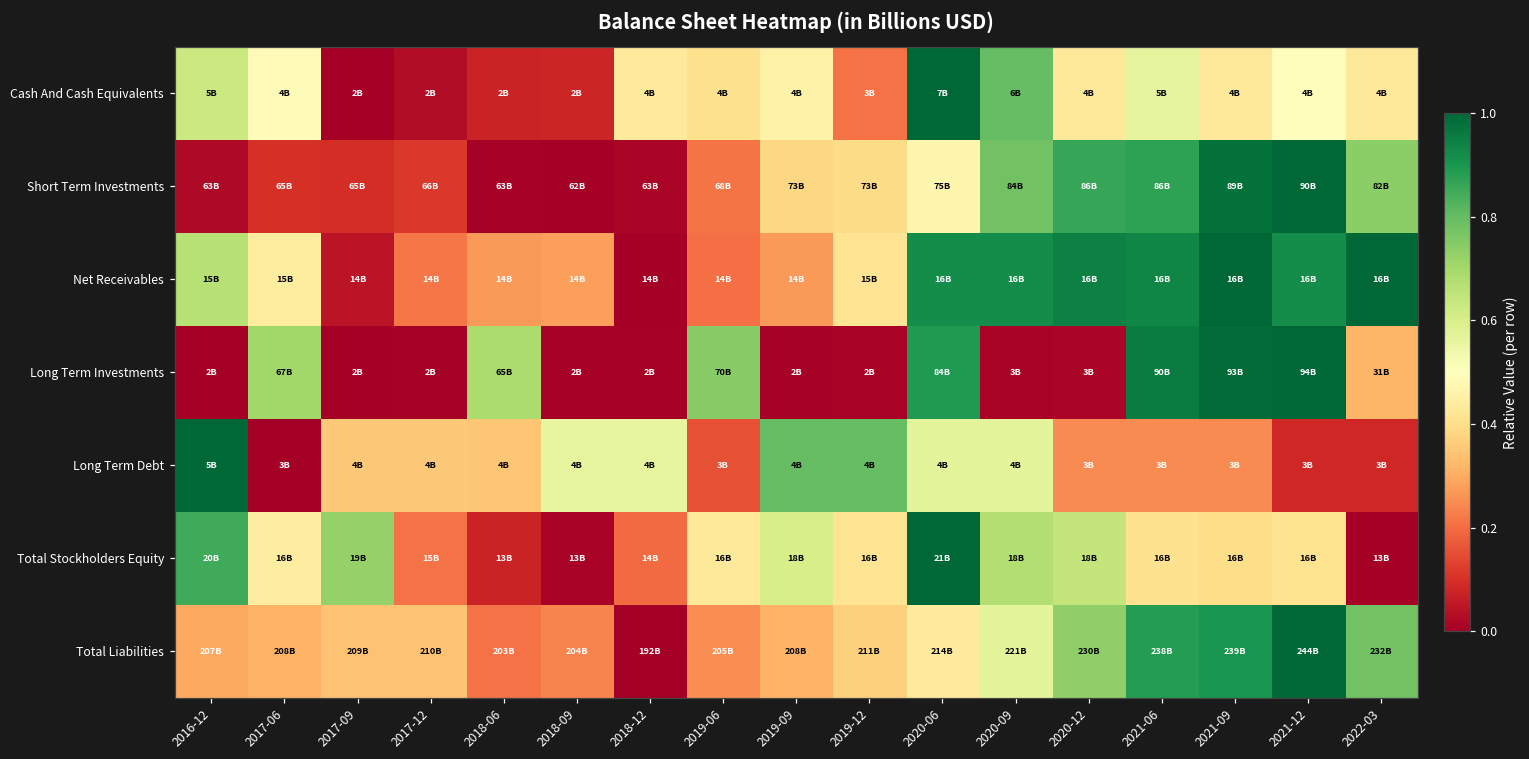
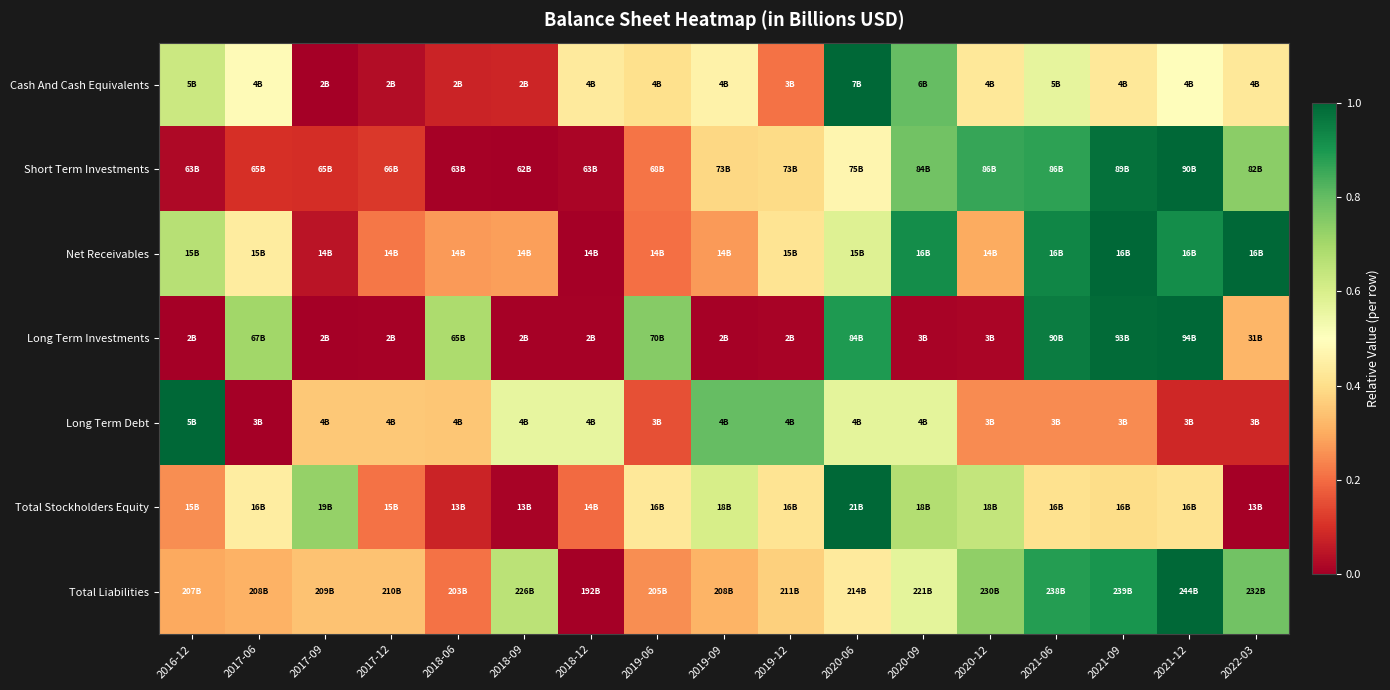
  {
    "Cash And Cash Equivalents": {
      "2016-12": "5B",
      "2017-06": "4B",
      "2017-09": "2B",
      "2017-12": "2B",
      "2018-06": "2B",
      "2018-09": "2B",
      "2018-12": "4B",
      "2019-06": "4B",
      "2019-09": "4B",
      "2019-12": "3B",
      "2020-06": "7B",
      "2020-09": "6B",
      "2020-12": "4B",
      "2021-06": "5B",
      "2021-09": "4B",
      "2021-12": "4B",
      "2022-03": "4B"
    },
    "Short Term Investments": {
      "2016-12": "63B",
      "2017-06": "65B",
      "2017-09": "65B",
      "2017-12": "66B",
      "2018-06": "63B",
      "2018-09": "62B",
      "2018-12": "63B",
      "2019-06": "68B",
      "2019-09": "73B",
      "2019-12": "73B",
      "2020-06": "75B",
      "2020-09": "84B",
      "2020-12": "86B",
      "2021-06": "86B",
      "2021-09": "89B",
      "2021-12": "90B",
      "2022-03": "82B"
    },
    "Net Receivables": {
      "2016-12": "15B",
      "2017-06": "15B",
      "2017-09": "14B",
      "2017-12": "14B",
      "2018-06": "14B",
      "2018-09": "14B",
      "2018-12": "14B",
      "2019-06": "14B",
      "2019-09": "14B",
      "2019-12": "15B",
-     "2020-06": "16B",
+     "2020-06": "15B",
      "2020-09": "16B",
-     "2020-12": "16B",
+     "2020-12": "14B",
      "2021-06": "16B",
      "2021-09": "16B",
      "2021-12": "16B",
      "2022-03": "16B"
    },
    "Long Term Investments": {
      "2016-12": "2B",
      "2017-06": "67B",
      "2017-09": "2B",
      "2017-12": "2B",
      "2018-06": "65B",
      "2018-09": "2B",
      "2018-12": "2B",
      "2019-06": "70B",
      "2019-09": "2B",
      "2019-12": "2B",
      "2020-06": "84B",
      "2020-09": "3B",
      "2020-12": "3B",
      "2021-06": "90B",
      "2021-09": "93B",
      "2021-12": "94B",
      "2022-03": "31B"
    },
    "Long Term Debt": {
      "2016-12": "5B",
      "2017-06": "3B",
      "2017-09": "4B",
      "2017-12": "4B",
      "2018-06": "4B",
      "2018-09": "4B",
      "2018-12": "4B",
      "2019-06": "3B",
      "2019-09": "4B",
      "2019-12": "4B",
      "2020-06": "4B",
      "2020-09": "4B",
      "2020-12": "3B",
      "2021-06": "3B",
      "2021-09": "3B",
      "2021-12": "3B",
      "2022-03": "3B"
    },
    "Total Stockholders Equity": {
-     "2016-12": "20B",
+     "2016-12": "15B",
      "2017-06": "16B",
      "2017-09": "19B",
      "2017-12": "15B",
      "2018-06": "13B",
      "2018-09": "13B",
      "2018-12": "14B",
      "2019-06": "16B",
      "2019-09": "18B",
      "2019-12": "16B",
      "2020-06": "21B",
      "2020-09": "18B",
      "2020-12": "18B",
      "2021-06": "16B",
      "2021-09": "16B",
      "2021-12": "16B",
      "2022-03": "13B"
    },
    "Total Liabilities": {
      "2016-12": "207B",
      "2017-06": "208B",
      "2017-09": "209B",
      "2017-12": "210B",
      "2018-06": "203B",
-     "2018-09": "204B",
+     "2018-09": "226B",
      "2018-12": "192B",
      "2019-06": "205B",
      "2019-09": "208B",
      "2019-12": "211B",
      "2020-06": "214B",
      "2020-09": "221B",
      "2020-12": "230B",
      "2021-06": "238B",
      "2021-09": "239B",
      "2021-12": "244B",
      "2022-03": "232B"
    }
  }
